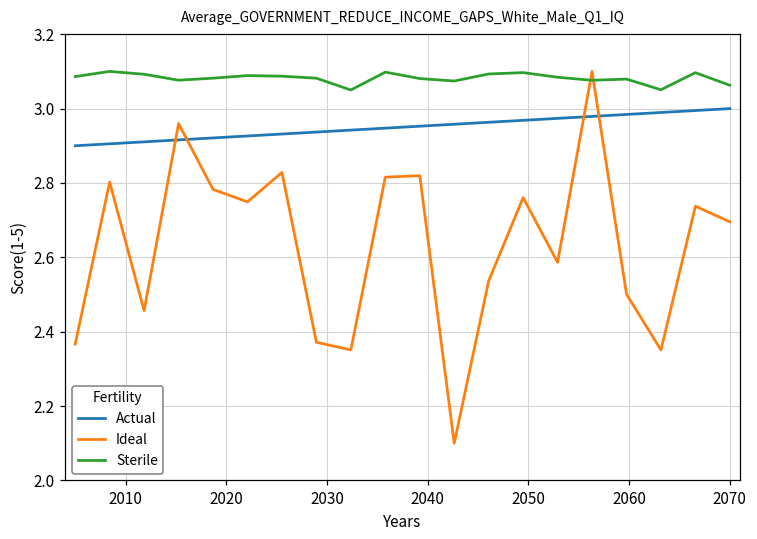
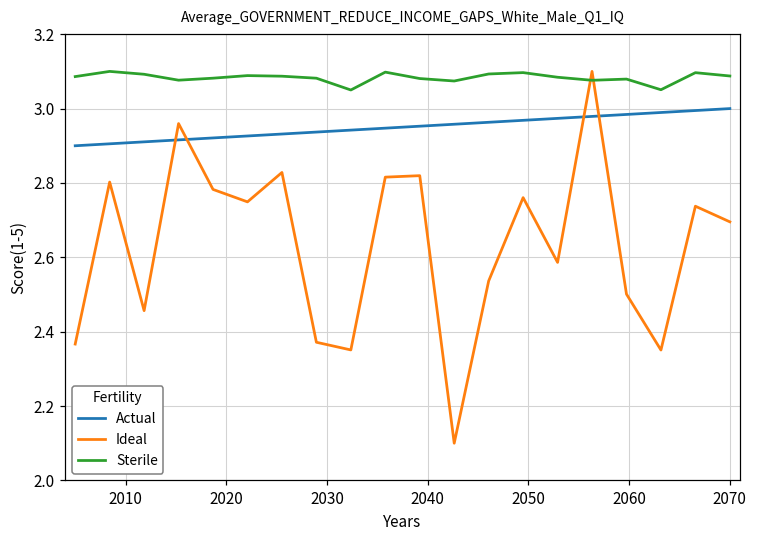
  {
    "Actual": {
      "2070": 3.00
    },
    "Ideal": {
      "2070": 2.70
    },
    "Sterile": {
-     "2070": 3.06
+     "2070": 3.09
    }
  }
